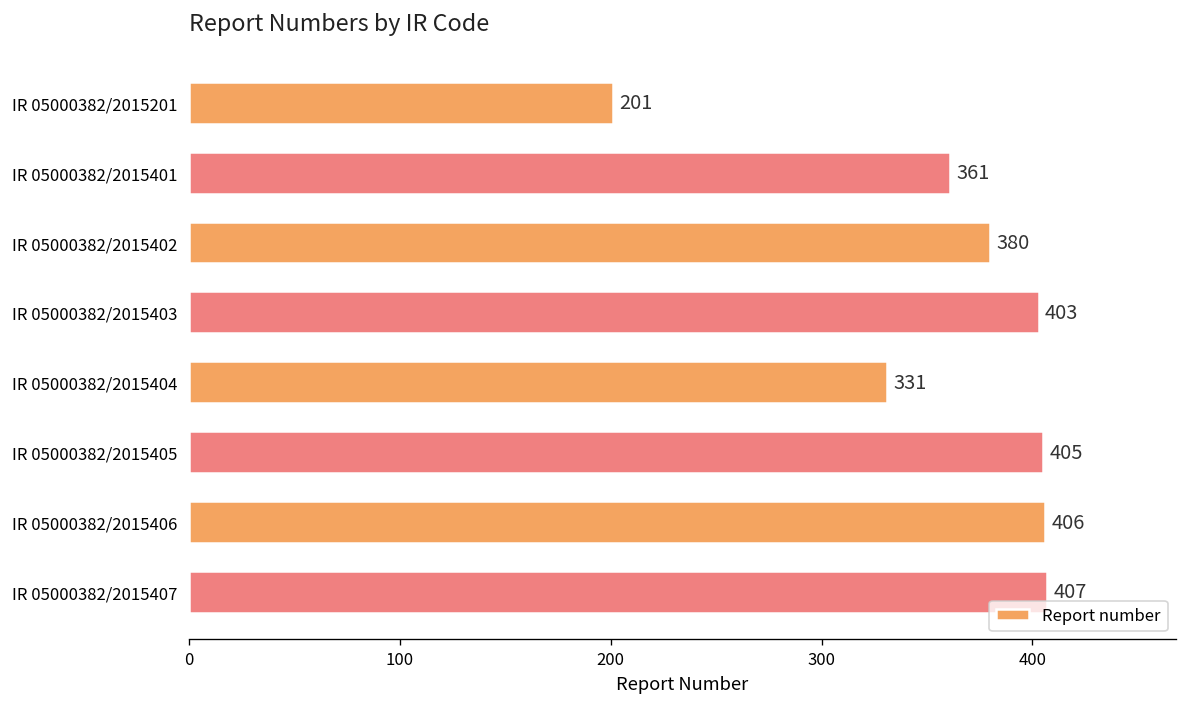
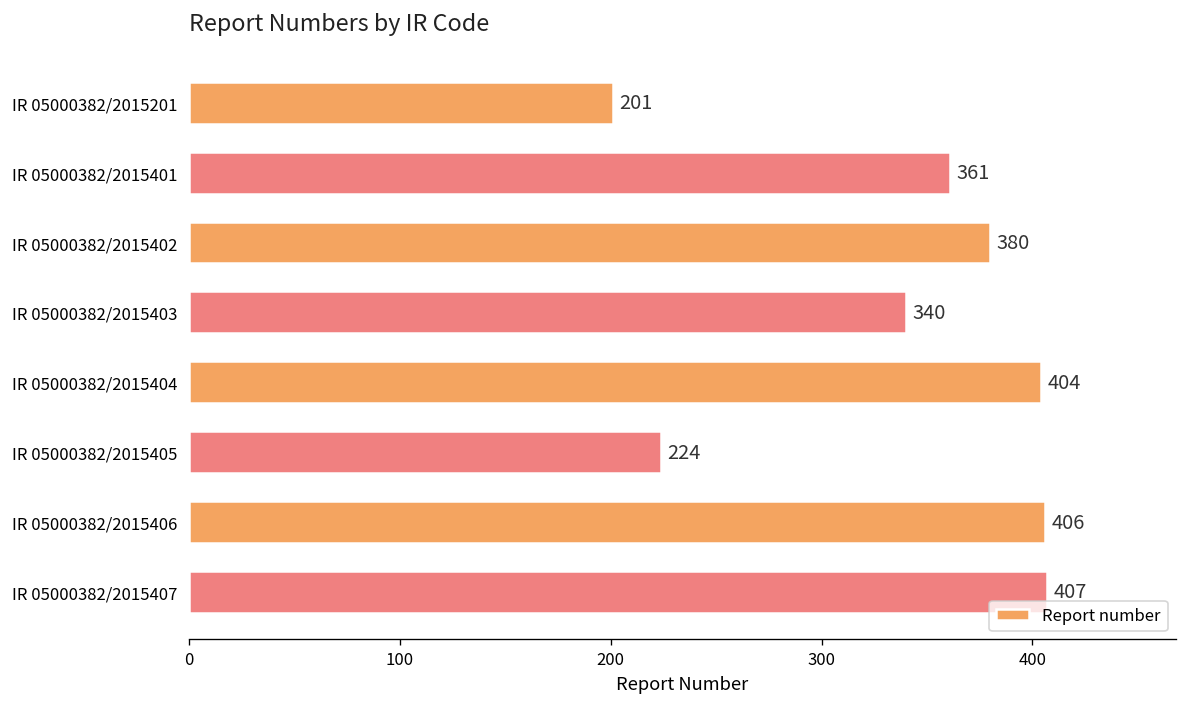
  {
    "IR 05000382/2015201": 201,
    "IR 05000382/2015401": 361,
    "IR 05000382/2015402": 380,
-   "IR 05000382/2015403": 403,
-   "IR 05000382/2015404": 331,
-   "IR 05000382/2015405": 405,
+   "IR 05000382/2015403": 340,
+   "IR 05000382/2015404": 404,
+   "IR 05000382/2015405": 224,
    "IR 05000382/2015406": 406
  }
